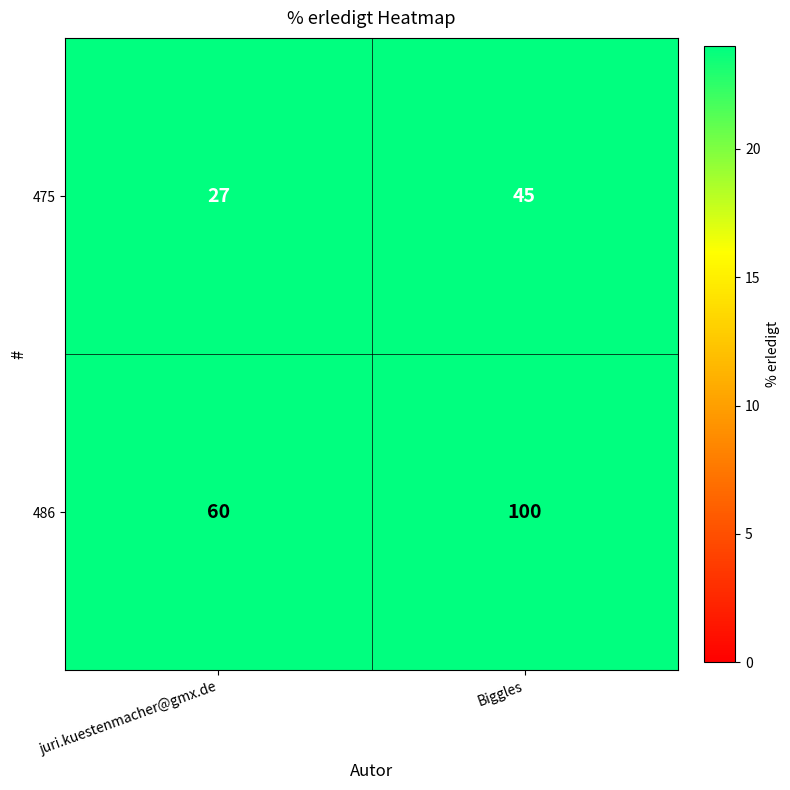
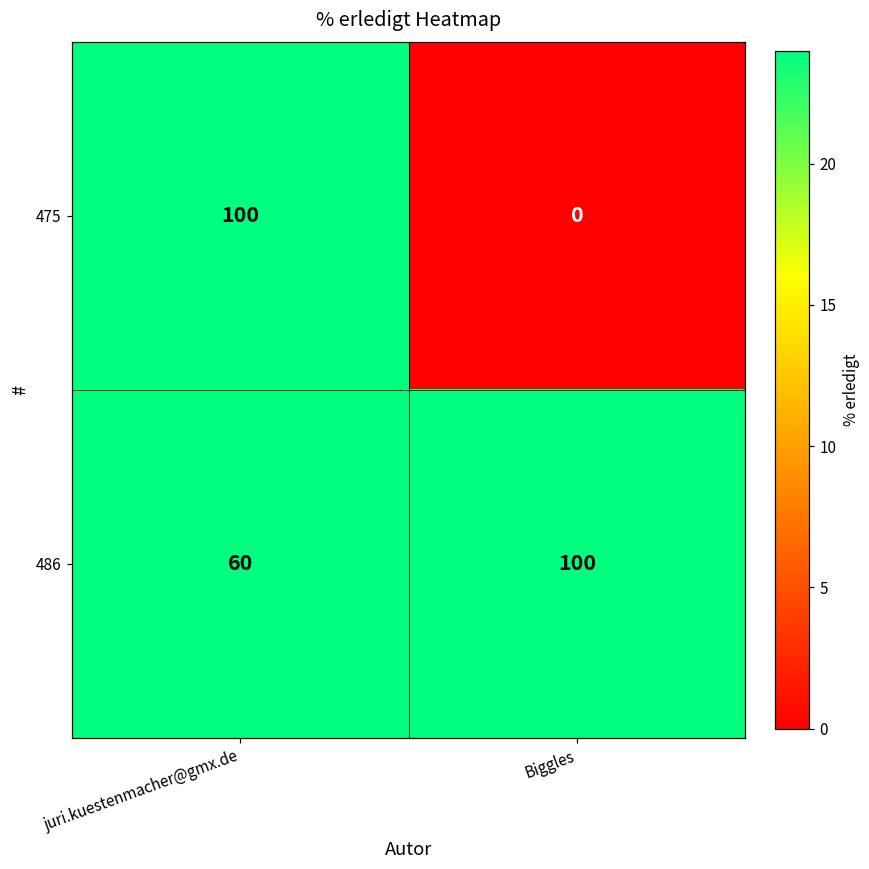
  {
    "475": {
-     "juri.kuestenmacher@gmx.de": 27,
-     "Biggles": 45
+     "juri.kuestenmacher@gmx.de": 100,
+     "Biggles": 0
    },
    "486": {
      "juri.kuestenmacher@gmx.de": 60,
      "Biggles": 100
    }
  }
